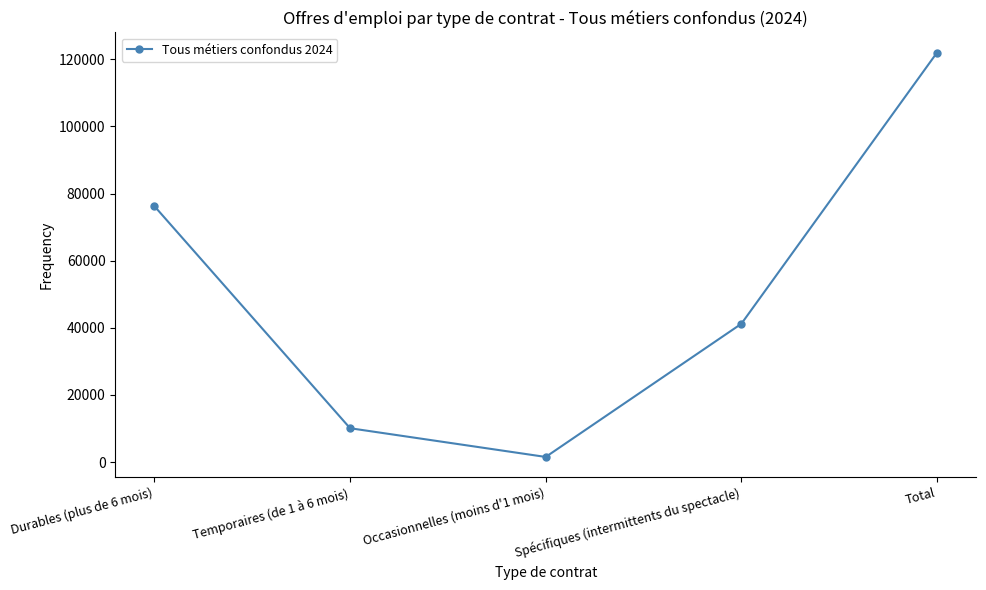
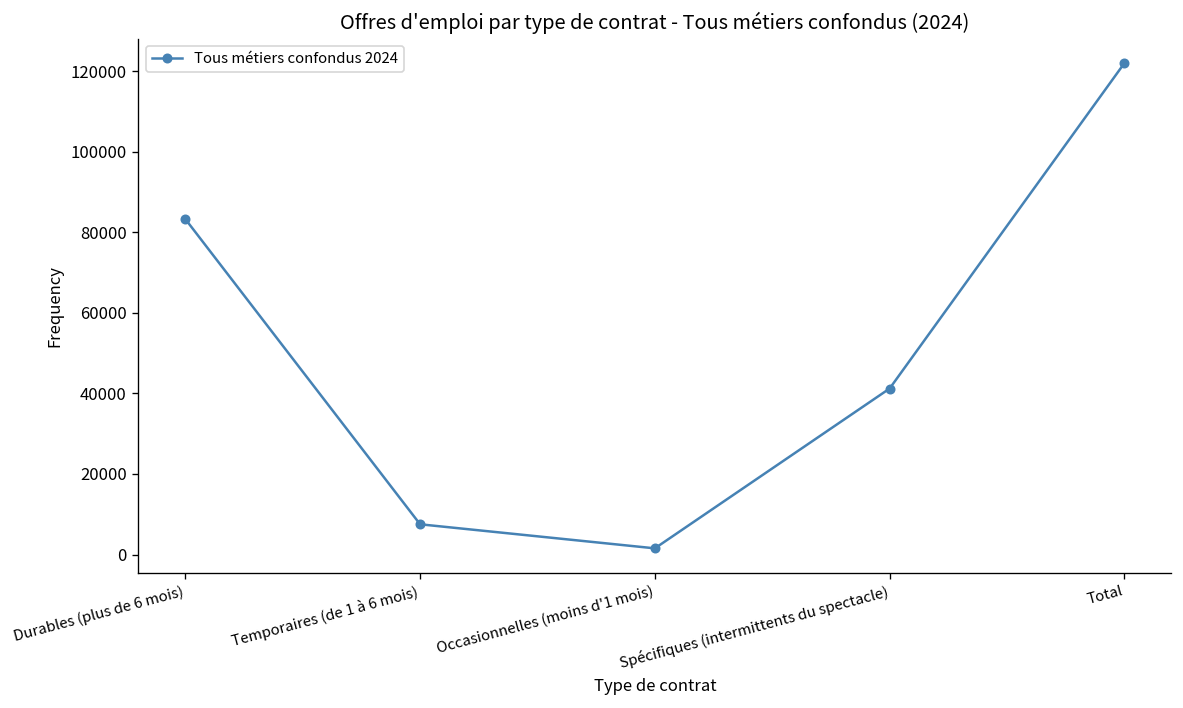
  {
-   "Durables (plus de 6 mois)": 76000,
-   "Temporaires (de 1 à 6 mois)": 10000,
+   "Durables (plus de 6 mois)": 83000,
+   "Temporaires (de 1 à 6 mois)": 8000,
    "Occasionnelles (moins d'1 mois)": 2000,
    "Spécifiques (intermittents du spectacle)": 41000,
    "Total": 122000
  }
